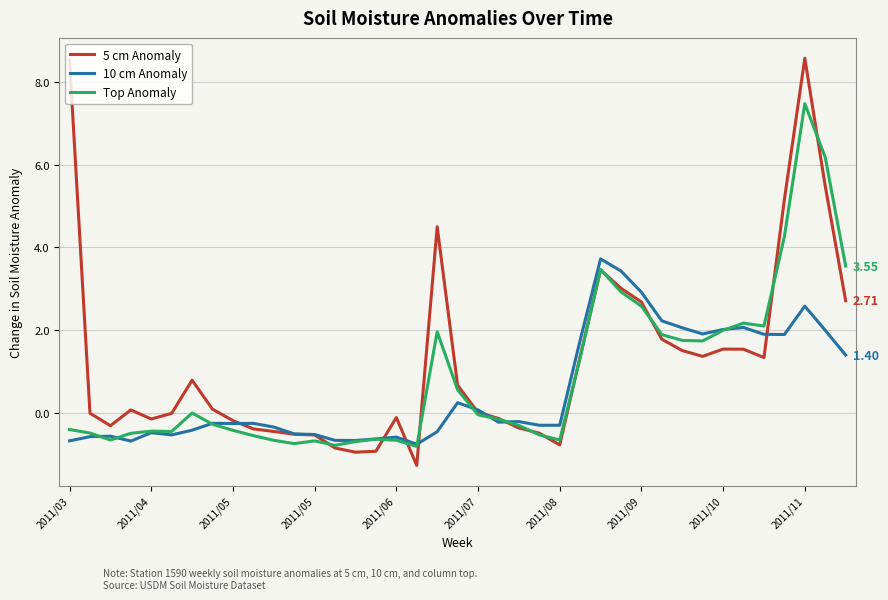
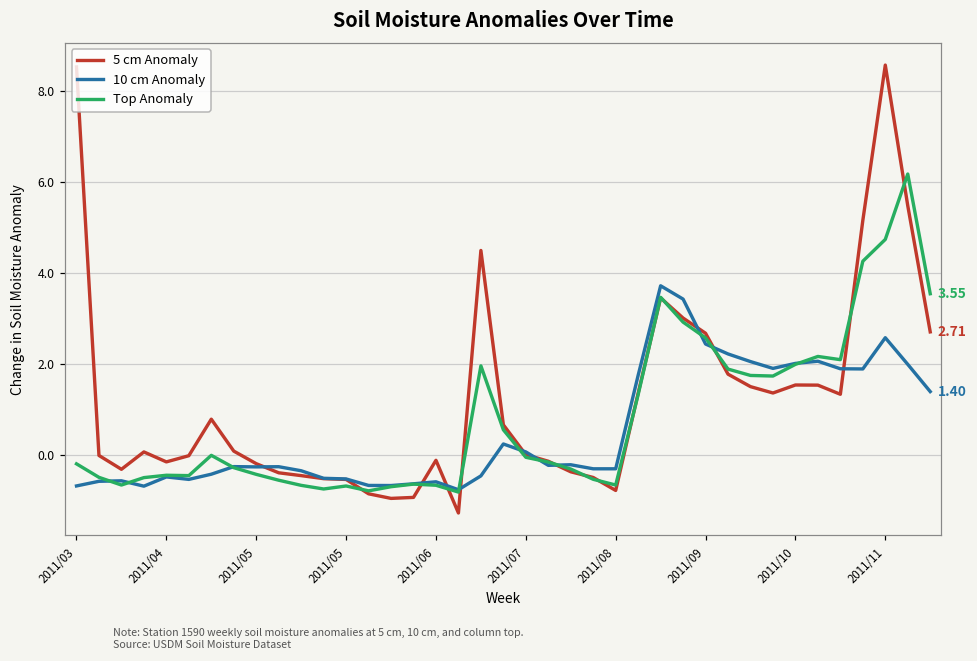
  {
    "5 cm Anomaly": {
      "2011/04": -0.2,
      "2011/06": -0.1,
      "2011/08": -0.8,
      "2011/09": 2.7,
      "2011/10": 1.5,
      "2011/11": 8.6
    },
    "10 cm Anomaly": {
      "2011/03": -0.7,
      "2011/06": -0.6,
      "2011/07": 0.1,
      "2011/08": -0.3,
-     "2011/09": 2.9,
+     "2011/09": 2.4,
      "2011/11": 2.6
    },
    "Top Anomaly": {
-     "2011/03": -0.4,
+     "2011/03": -0.2,
      "2011/06": -0.7,
      "2011/08": -0.7,
      "2011/09": 2.6,
-     "2011/11": 7.5
+     "2011/11": 4.7
    }
  }
